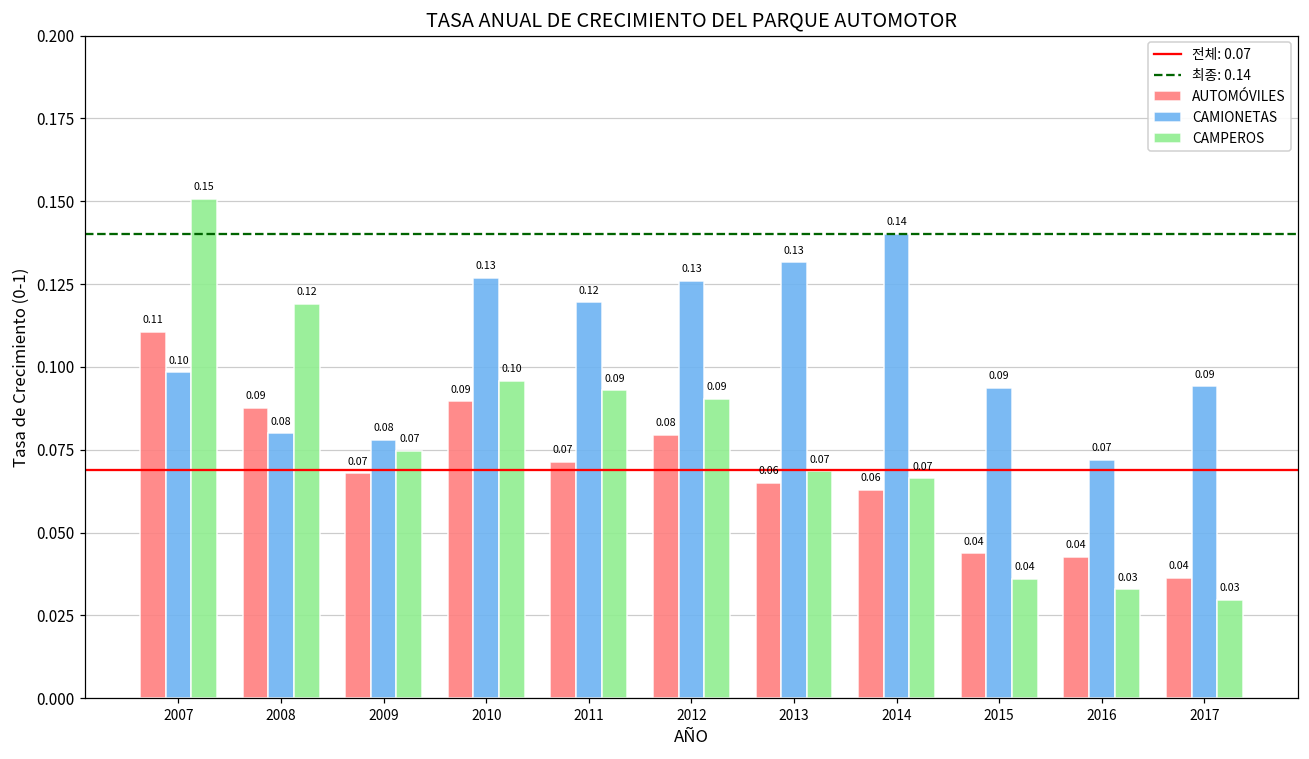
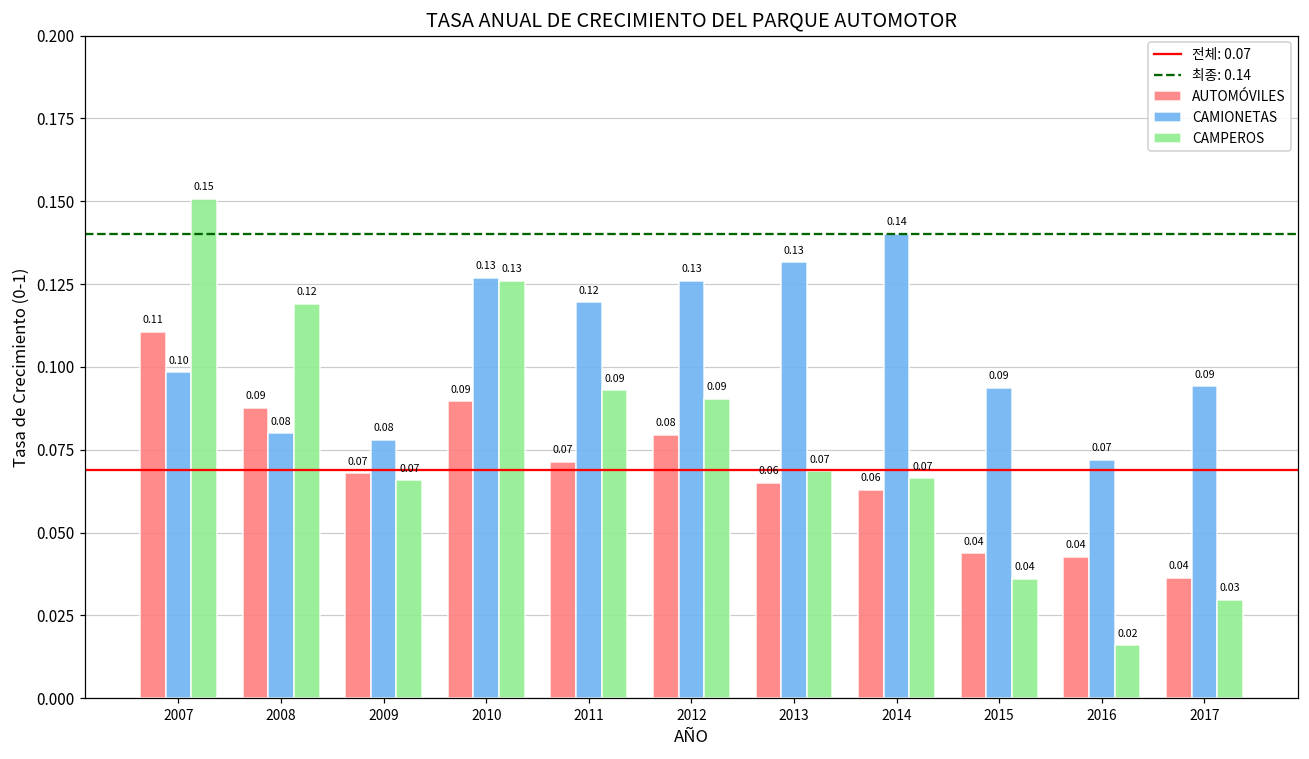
  {
    "AUTOMÓVILES": {
      "2007": 0.11,
      "2008": 0.09,
      "2009": 0.07,
      "2010": 0.09,
      "2011": 0.07,
      "2012": 0.08,
      "2013": 0.06,
      "2014": 0.06,
      "2015": 0.04,
      "2016": 0.04,
      "2017": 0.04
    },
    "CAMIONETAS": {
      "2007": 0.10,
      "2008": 0.08,
      "2009": 0.08,
      "2010": 0.13,
      "2011": 0.12,
      "2012": 0.13,
      "2013": 0.13,
      "2014": 0.14,
      "2015": 0.09,
      "2016": 0.07,
      "2017": 0.09
    },
    "CAMPEROS": {
      "2007": 0.15,
      "2008": 0.12,
-     "2009": 0.075,
-     "2010": 0.10,
+     "2009": 0.066,
+     "2010": 0.13,
      "2011": 0.09,
      "2012": 0.09,
      "2013": 0.07,
      "2014": 0.07,
      "2015": 0.04,
-     "2016": 0.03,
+     "2016": 0.02,
      "2017": 0.03
    }
  }
